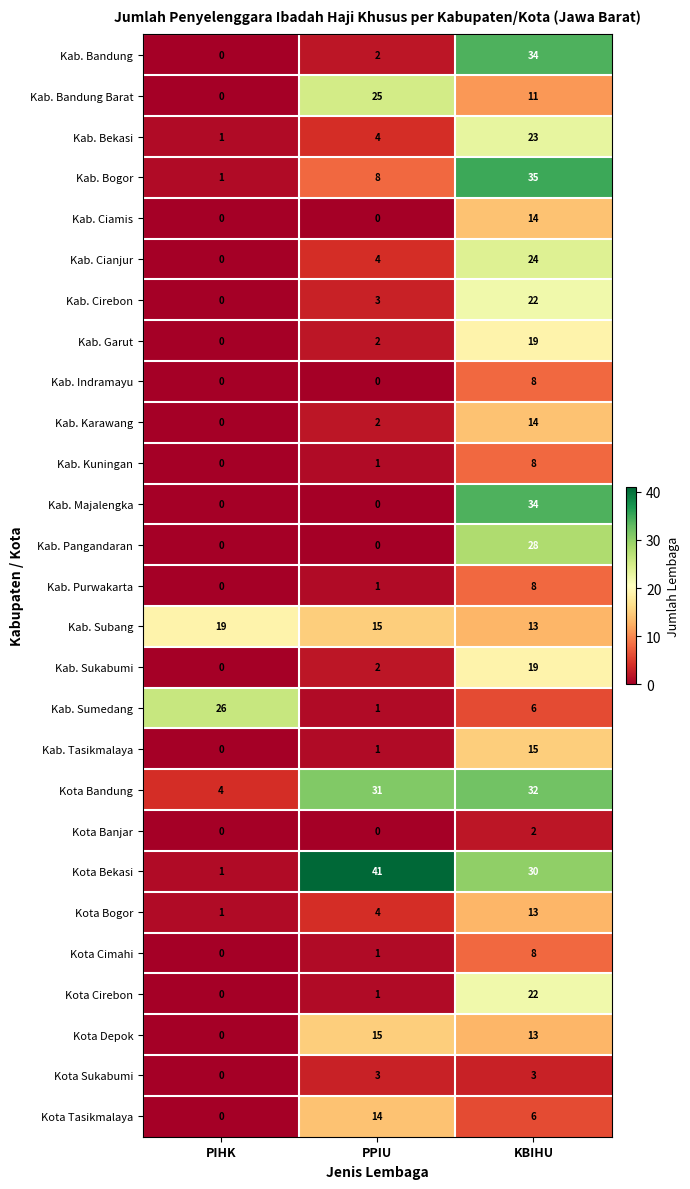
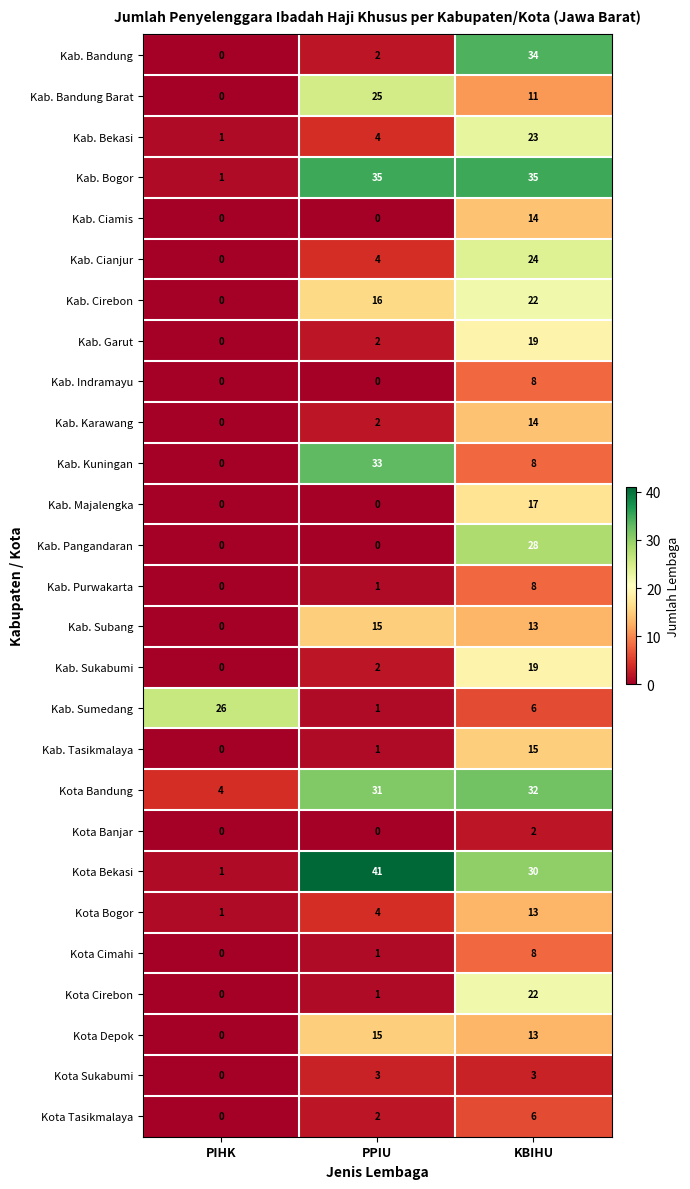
  {
    "Kab. Bandung": {
      "PIHK": 0,
      "PPIU": 2,
      "KBIHU": 34
    },
    "Kab. Bandung Barat": {
      "PIHK": 0,
      "PPIU": 25,
      "KBIHU": 11
    },
    "Kab. Bekasi": {
      "PIHK": 1,
      "PPIU": 4,
      "KBIHU": 23
    },
    "Kab. Bogor": {
      "PIHK": 1,
-     "PPIU": 8,
+     "PPIU": 35,
      "KBIHU": 35
    },
    "Kab. Ciamis": {
      "PIHK": 0,
      "PPIU": 0,
      "KBIHU": 14
    },
    "Kab. Cianjur": {
      "PIHK": 0,
      "PPIU": 4,
      "KBIHU": 24
    },
    "Kab. Cirebon": {
      "PIHK": 0,
-     "PPIU": 3,
+     "PPIU": 16,
      "KBIHU": 22
    },
    "Kab. Garut": {
      "PIHK": 0,
      "PPIU": 2,
      "KBIHU": 19
    },
    "Kab. Indramayu": {
      "PIHK": 0,
      "PPIU": 0,
      "KBIHU": 8
    },
    "Kab. Karawang": {
      "PIHK": 0,
      "PPIU": 2,
      "KBIHU": 14
    },
    "Kab. Kuningan": {
      "PIHK": 0,
-     "PPIU": 1,
+     "PPIU": 33,
      "KBIHU": 8
    },
    "Kab. Majalengka": {
      "PIHK": 0,
      "PPIU": 0,
-     "KBIHU": 34
+     "KBIHU": 17
    },
    "Kab. Pangandaran": {
      "PIHK": 0,
      "PPIU": 0,
      "KBIHU": 28
    },
    "Kab. Purwakarta": {
      "PIHK": 0,
      "PPIU": 1,
      "KBIHU": 8
    },
    "Kab. Subang": {
-     "PIHK": 19,
+     "PIHK": 0,
      "PPIU": 15,
      "KBIHU": 13
    },
    "Kab. Sukabumi": {
      "PIHK": 0,
      "PPIU": 2,
      "KBIHU": 19
    },
    "Kab. Sumedang": {
      "PIHK": 26,
      "PPIU": 1,
      "KBIHU": 6
    },
    "Kab. Tasikmalaya": {
      "PIHK": 0,
      "PPIU": 1,
      "KBIHU": 15
    },
    "Kota Bandung": {
      "PIHK": 4,
      "PPIU": 31,
      "KBIHU": 32
    },
    "Kota Banjar": {
      "PIHK": 0,
      "PPIU": 0,
      "KBIHU": 2
    },
    "Kota Bekasi": {
      "PIHK": 1,
      "PPIU": 41,
      "KBIHU": 30
    },
    "Kota Bogor": {
      "PIHK": 1,
      "PPIU": 4,
      "KBIHU": 13
    },
    "Kota Cimahi": {
      "PIHK": 0,
      "PPIU": 1,
      "KBIHU": 8
    },
    "Kota Cirebon": {
      "PIHK": 0,
      "PPIU": 1,
      "KBIHU": 22
    },
    "Kota Depok": {
      "PIHK": 0,
      "PPIU": 15,
      "KBIHU": 13
    },
    "Kota Sukabumi": {
      "PIHK": 0,
      "PPIU": 3,
      "KBIHU": 3
    },
    "Kota Tasikmalaya": {
      "PIHK": 0,
-     "PPIU": 14,
+     "PPIU": 2,
      "KBIHU": 6
    }
  }
